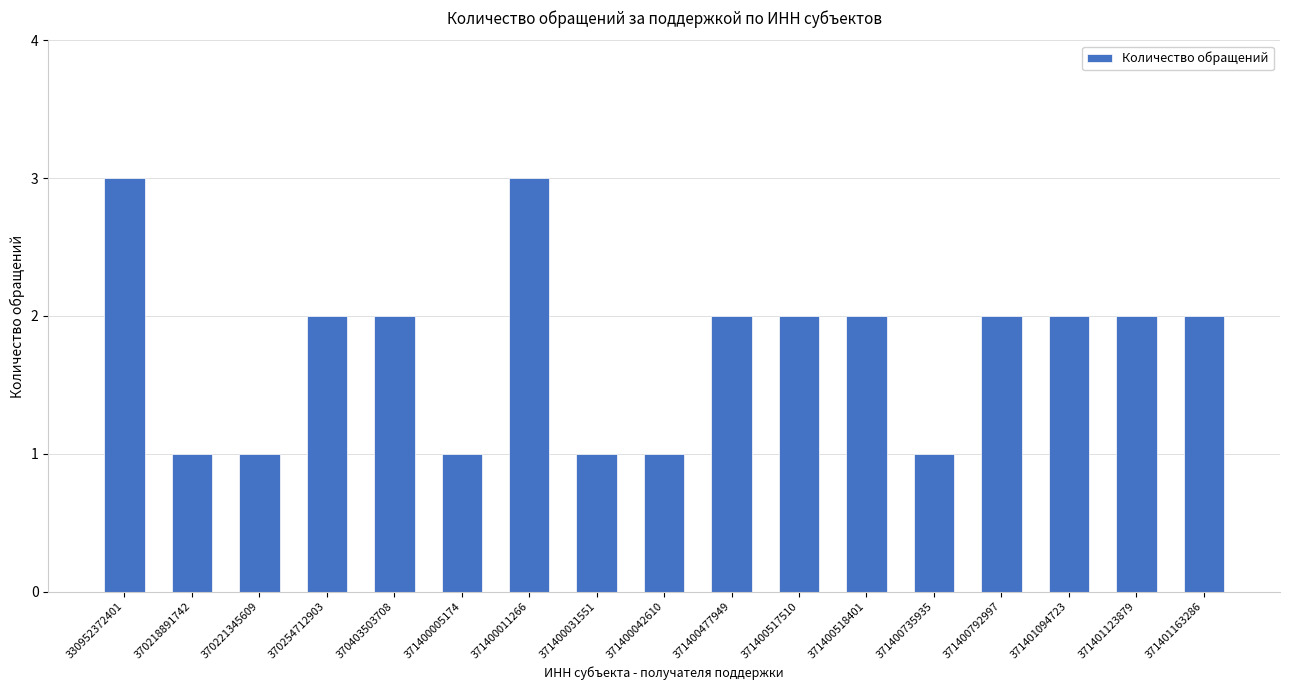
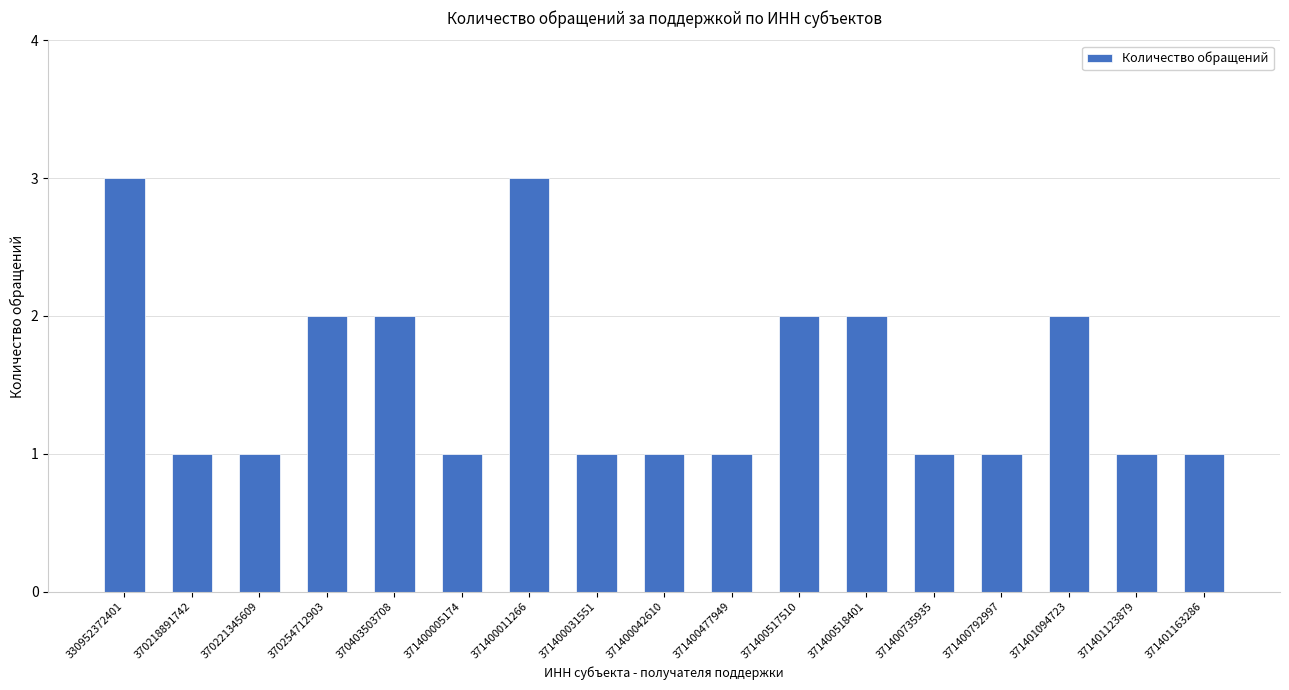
  {
    "330952372401": 3,
    "370218891742": 1,
    "370221345609": 1,
    "370254712903": 2,
    "370403503708": 2,
    "371400005174": 1,
    "371400011266": 3,
    "371400031551": 1,
    "371400042610": 1,
-   "371400477949": 2,
+   "371400477949": 1,
    "371400517510": 2,
    "371400518401": 2,
    "371400735935": 1,
-   "371400792997": 2,
+   "371400792997": 1,
    "371401094723": 2,
-   "371401123879": 2,
-   "371401163286": 2
+   "371401123879": 1,
+   "371401163286": 1
  }
